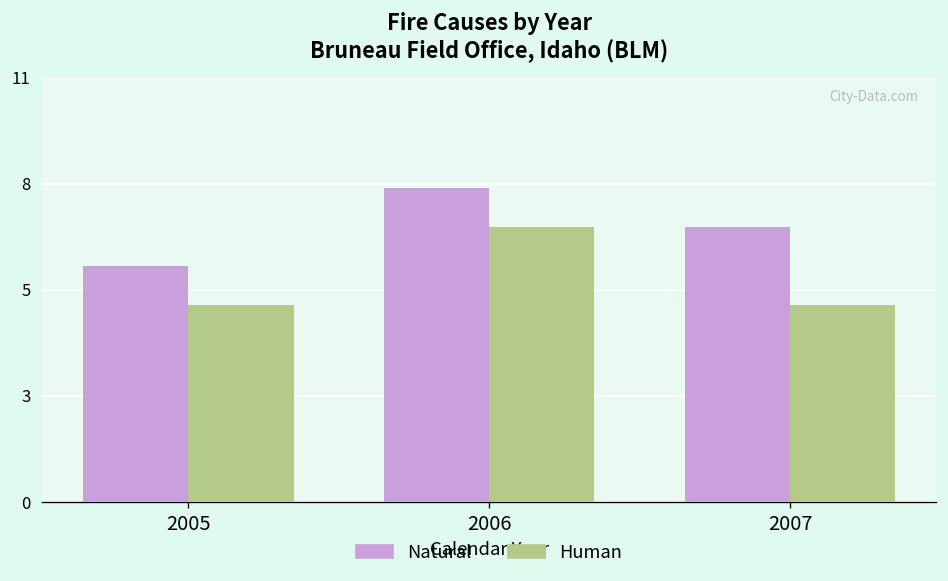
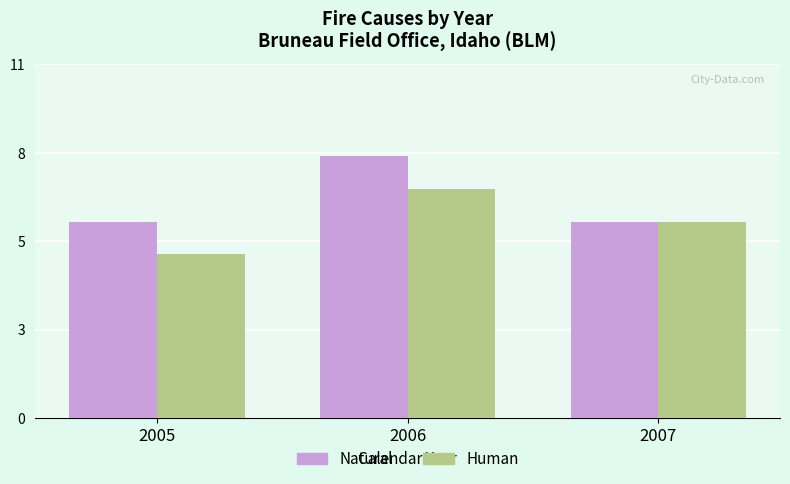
  {
    "Natural": {
      "2005": 6,
      "2006": 8,
-     "2007": 7
+     "2007": 6
    },
    "Human": {
      "2005": 5,
      "2006": 7,
-     "2007": 5
+     "2007": 6
    }
  }
